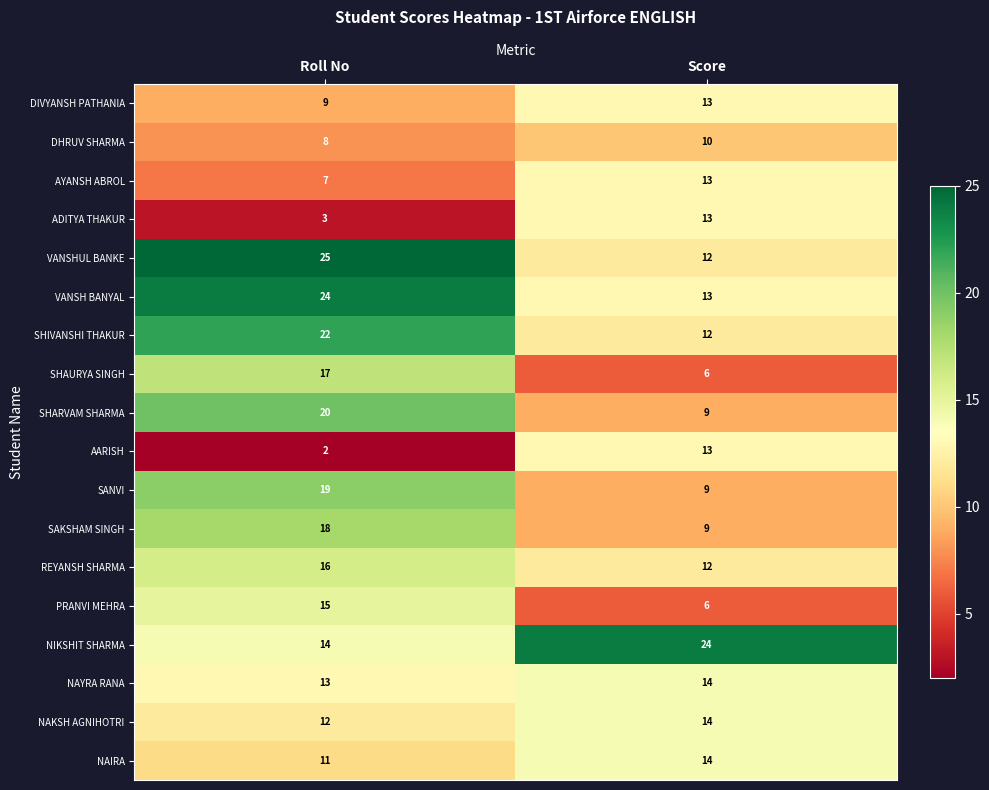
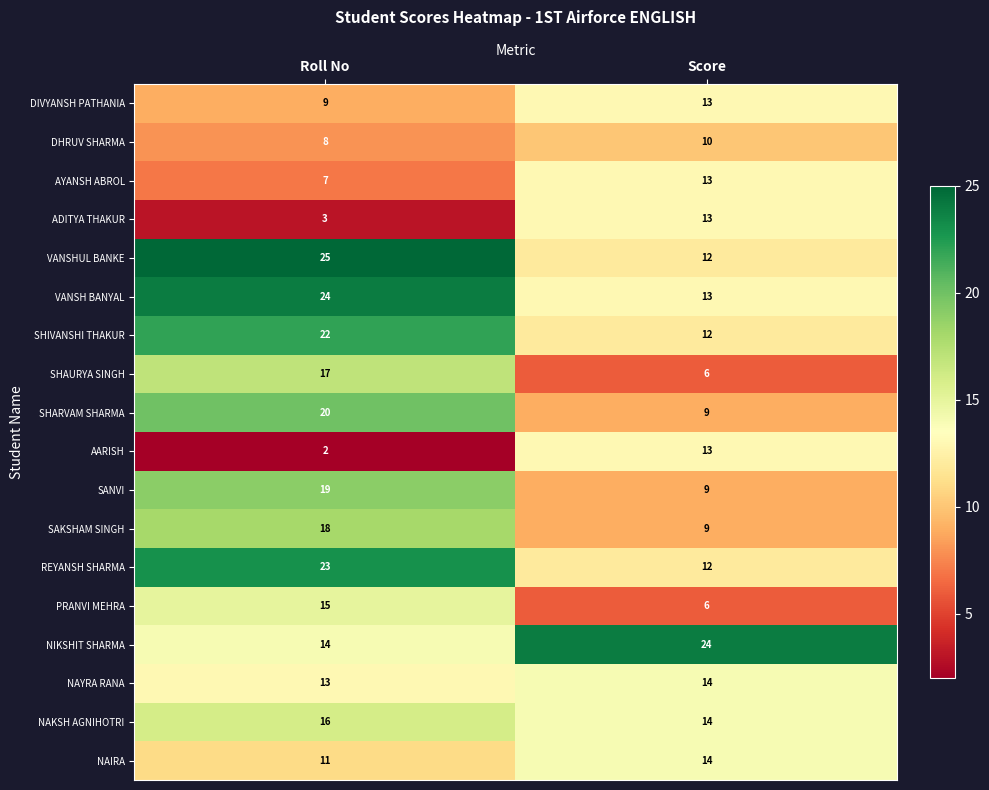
  {
    "DIVYANSH PATHANIA": {
      "Roll No": 9,
      "Score": 13
    },
    "DHRUV SHARMA": {
      "Roll No": 8,
      "Score": 10
    },
    "AYANSH ABROL": {
      "Roll No": 7,
      "Score": 13
    },
    "ADITYA THAKUR": {
      "Roll No": 3,
      "Score": 13
    },
    "VANSHUL BANKE": {
      "Roll No": 25,
      "Score": 12
    },
    "VANSH BANYAL": {
      "Roll No": 24,
      "Score": 13
    },
    "SHIVANSHI THAKUR": {
      "Roll No": 22,
      "Score": 12
    },
    "SHAURYA SINGH": {
      "Roll No": 17,
      "Score": 6
    },
    "SHARVAM SHARMA": {
      "Roll No": 20,
      "Score": 9
    },
    "AARISH": {
      "Roll No": 2,
      "Score": 13
    },
    "SANVI": {
      "Roll No": 19,
      "Score": 9
    },
    "SAKSHAM SINGH": {
      "Roll No": 18,
      "Score": 9
    },
    "REYANSH SHARMA": {
-     "Roll No": 16,
+     "Roll No": 23,
      "Score": 12
    },
    "PRANVI MEHRA": {
      "Roll No": 15,
      "Score": 6
    },
    "NIKSHIT SHARMA": {
      "Roll No": 14,
      "Score": 24
    },
    "NAYRA RANA": {
      "Roll No": 13,
      "Score": 14
    },
    "NAKSH AGNIHOTRI": {
-     "Roll No": 12,
+     "Roll No": 16,
      "Score": 14
    },
    "NAIRA": {
      "Roll No": 11,
      "Score": 14
    }
  }
